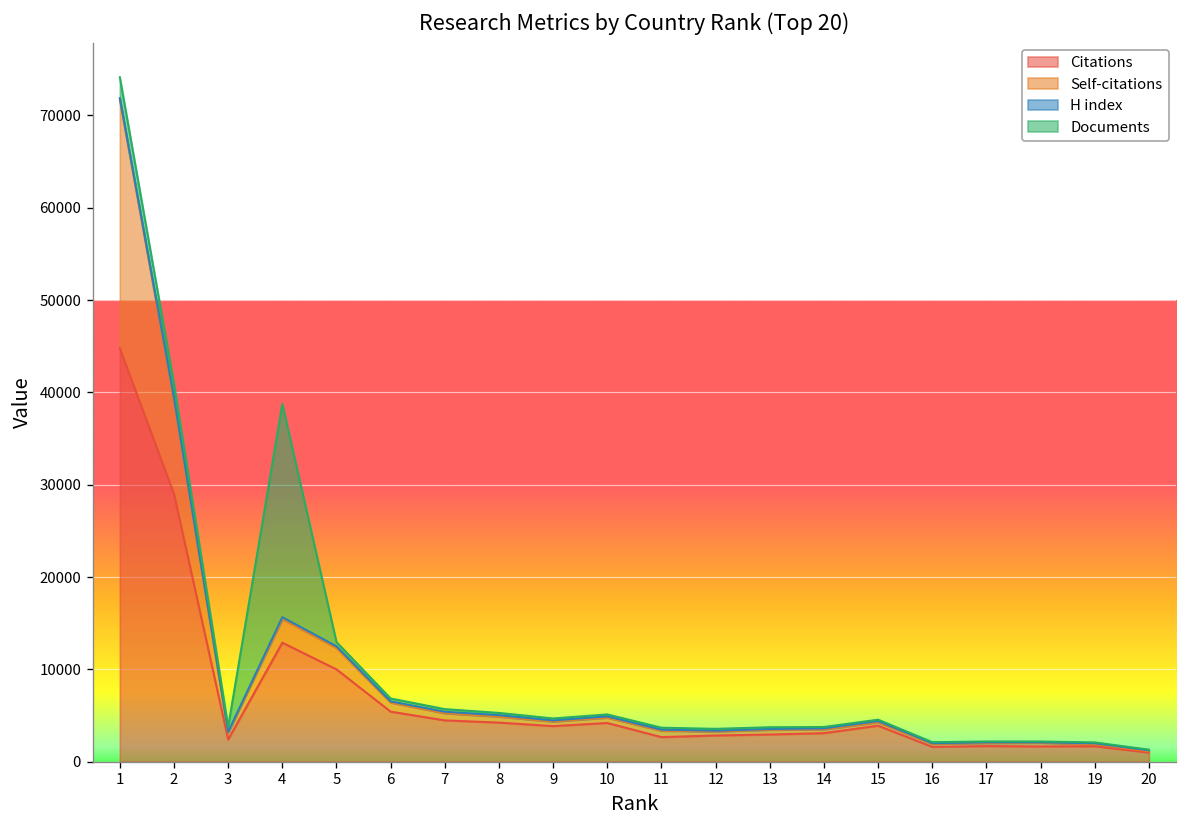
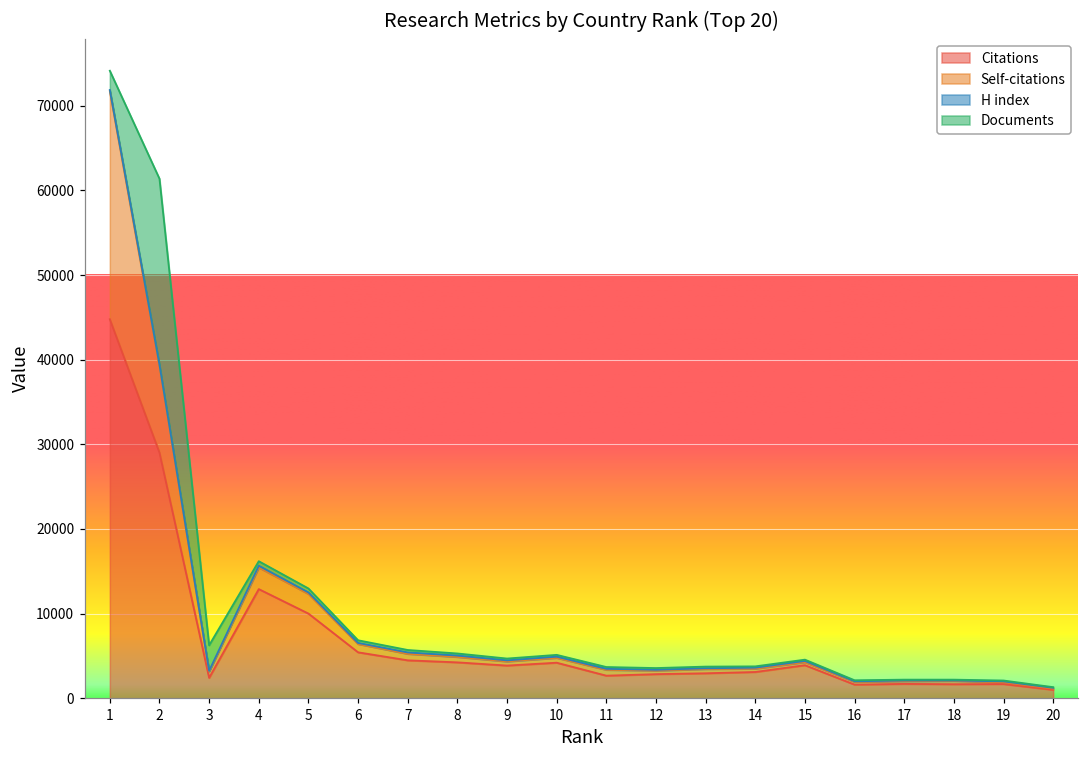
  {
    "Documents": {
      "1": 2000,
-     "2": 2000,
-     "3": 1000,
-     "4": 23000,
+     "2": 22000,
+     "3": 3000,
+     "4": 1000,
      "5": 0
    }
  }
